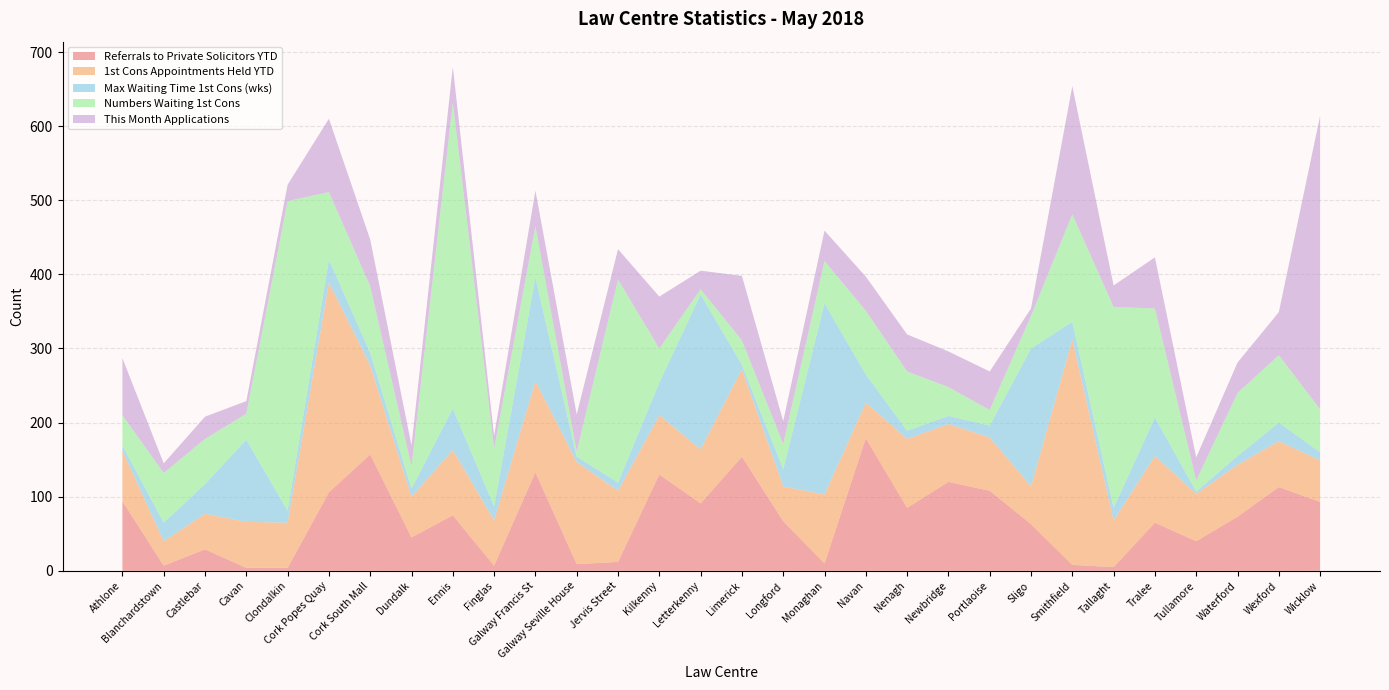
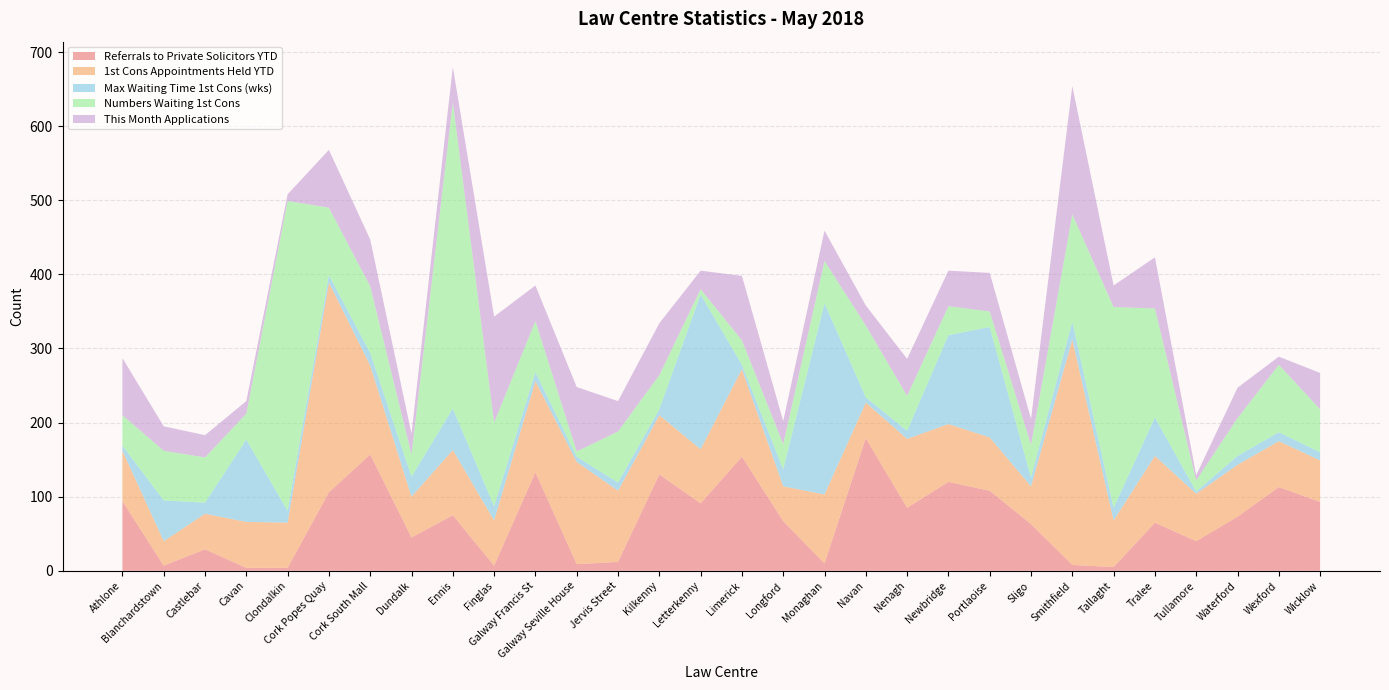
  {
    "Max Waiting Time 1st Cons (wks)": {
      "Athlone": 10,
-     "Blanchardstown": 30,
-     "Castlebar": 40,
+     "Blanchardstown": 60,
+     "Castlebar": 20,
      "Cavan": 110,
      "Clondalkin": 20,
-     "Cork Popes Quay": 30,
+     "Cork Popes Quay": 10,
      "Cork South Mall": 20,
-     "Dundalk": 10,
+     "Dundalk": 30,
      "Ennis": 60,
      "Finglas": 20,
-     "Galway Francis St": 140,
+     "Galway Francis St": 10,
      "Galway Seville House": 10,
      "Jervis Street": 10,
-     "Kilkenny": 40,
+     "Kilkenny": 10,
      "Letterkenny": 210,
      "Limerick": 10,
      "Longford": 20,
      "Monaghan": 260,
-     "Navan": 40,
+     "Navan": 10,
      "Nenagh": 10,
-     "Newbridge": 10,
-     "Portlaoise": 20,
-     "Sligo": 190,
+     "Newbridge": 120,
+     "Portlaoise": 150,
+     "Sligo": 10,
      "Smithfield": 20,
      "Tallaght": 20,
      "Tralee": 50,
      "Waterford": 10,
-     "Wexford": 30,
+     "Wexford": 10,
      "Wicklow": 10
    },
    "Numbers Waiting 1st Cons": {
      "Athlone": 40,
      "Blanchardstown": 70,
      "Castlebar": 60,
      "Cavan": 40,
      "Clondalkin": 420,
      "Cork Popes Quay": 90,
      "Cork South Mall": 90,
      "Dundalk": 30,
      "Ennis": 410,
-     "Finglas": 80,
+     "Finglas": 110,
      "Galway Francis St": 70,
      "Galway Seville House": 10,
-     "Jervis Street": 270,
+     "Jervis Street": 70,
      "Kilkenny": 50,
      "Letterkenny": 10,
      "Limerick": 30,
      "Longford": 30,
      "Monaghan": 60,
-     "Navan": 90,
-     "Nenagh": 80,
+     "Navan": 100,
+     "Nenagh": 50,
      "Newbridge": 40,
      "Portlaoise": 20,
      "Sligo": 40,
      "Smithfield": 150,
      "Tallaght": 270,
      "Tralee": 150,
      "Tullamore": 20,
-     "Waterford": 90,
+     "Waterford": 50,
      "Wexford": 90,
      "Wicklow": 60
    },
    "This Month Applications": {
      "Athlone": 80,
-     "Blanchardstown": 10,
+     "Blanchardstown": 30,
      "Castlebar": 30,
      "Cavan": 20,
-     "Clondalkin": 20,
-     "Cork Popes Quay": 100,
+     "Clondalkin": 10,
+     "Cork Popes Quay": 80,
      "Cork South Mall": 60,
      "Dundalk": 30,
      "Ennis": 50,
-     "Finglas": 20,
+     "Finglas": 140,
      "Galway Francis St": 50,
-     "Galway Seville House": 50,
+     "Galway Seville House": 90,
      "Jervis Street": 40,
      "Kilkenny": 70,
      "Letterkenny": 30,
      "Limerick": 90,
      "Longford": 30,
      "Monaghan": 40,
-     "Navan": 50,
+     "Navan": 30,
      "Nenagh": 50,
      "Newbridge": 50,
      "Portlaoise": 50,
-     "Sligo": 10,
+     "Sligo": 40,
      "Smithfield": 170,
      "Tallaght": 30,
      "Tralee": 70,
-     "Tullamore": 30,
+     "Tullamore": 10,
      "Waterford": 40,
-     "Wexford": 60,
-     "Wicklow": 400
+     "Wexford": 10,
+     "Wicklow": 50
    }
  }
